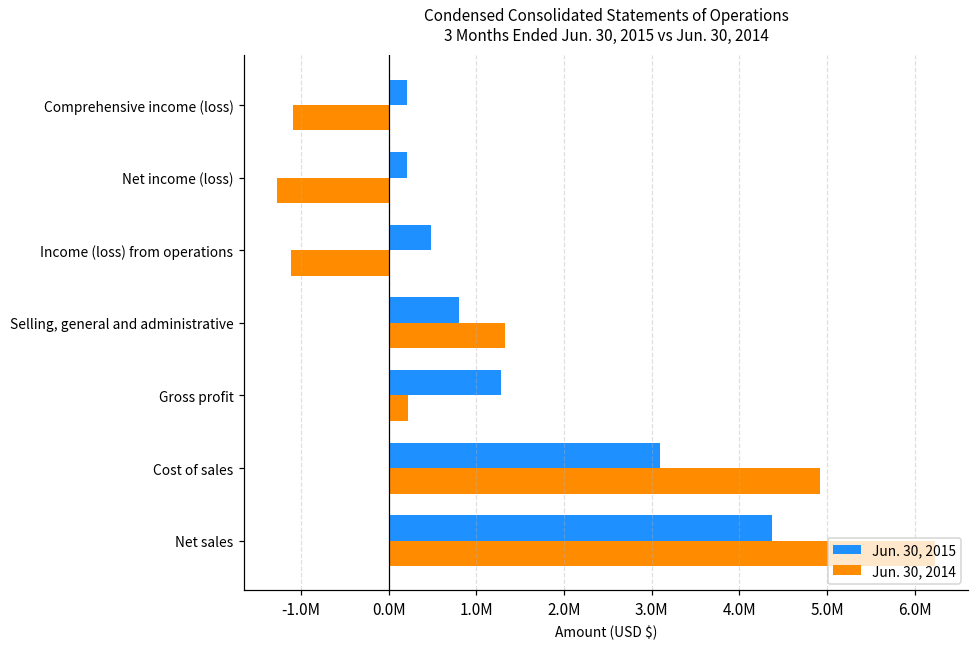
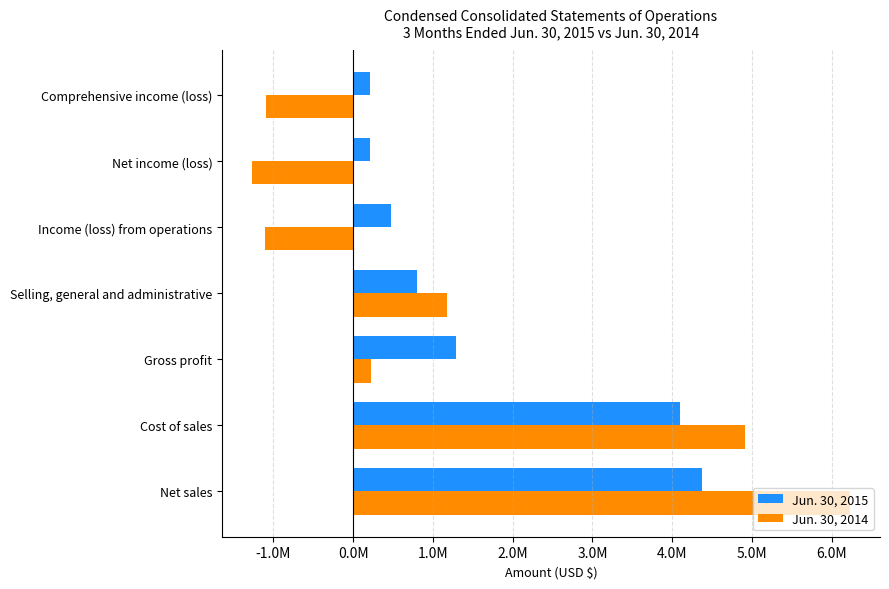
  {
    "Jun. 30, 2015": {
      "Comprehensive income (loss)": 200000,
      "Net income (loss)": 200000,
      "Income (loss) from operations": 500000,
      "Selling, general and administrative": 800000,
      "Gross profit": 1300000,
-     "Cost of sales": 3100000,
+     "Cost of sales": 4100000,
      "Net sales": 4400000
    },
    "Jun. 30, 2014": {
      "Comprehensive income (loss)": -1100000,
      "Net income (loss)": -1300000,
      "Income (loss) from operations": -1100000,
-     "Selling, general and administrative": 1300000,
+     "Selling, general and administrative": 1200000,
      "Gross profit": 200000,
      "Cost of sales": 4900000
    }
  }
